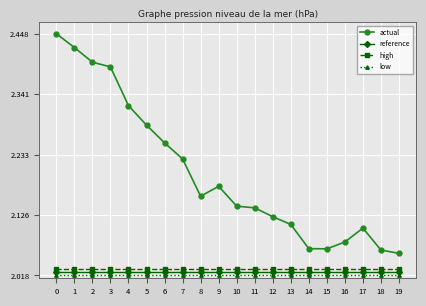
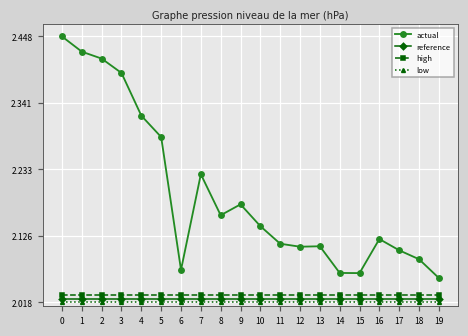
  {
    "actual": {
      "0": 2.45,
      "1": 2.42,
-     "2": 2.40,
+     "2": 2.41,
      "3": 2.39,
      "4": 2.32,
      "5": 2.29,
-     "6": 2.25,
+     "6": 2.07,
      "7": 2.23,
      "8": 2.16,
      "9": 2.18,
      "10": 2.14,
-     "11": 2.14,
-     "12": 2.12,
+     "11": 2.11,
+     "12": 2.11,
      "13": 2.11,
      "14": 2.07,
      "15": 2.07,
-     "16": 2.08,
+     "16": 2.12,
      "17": 2.10,
-     "18": 2.06,
+     "18": 2.09,
      "19": 2.06
    }
  }
